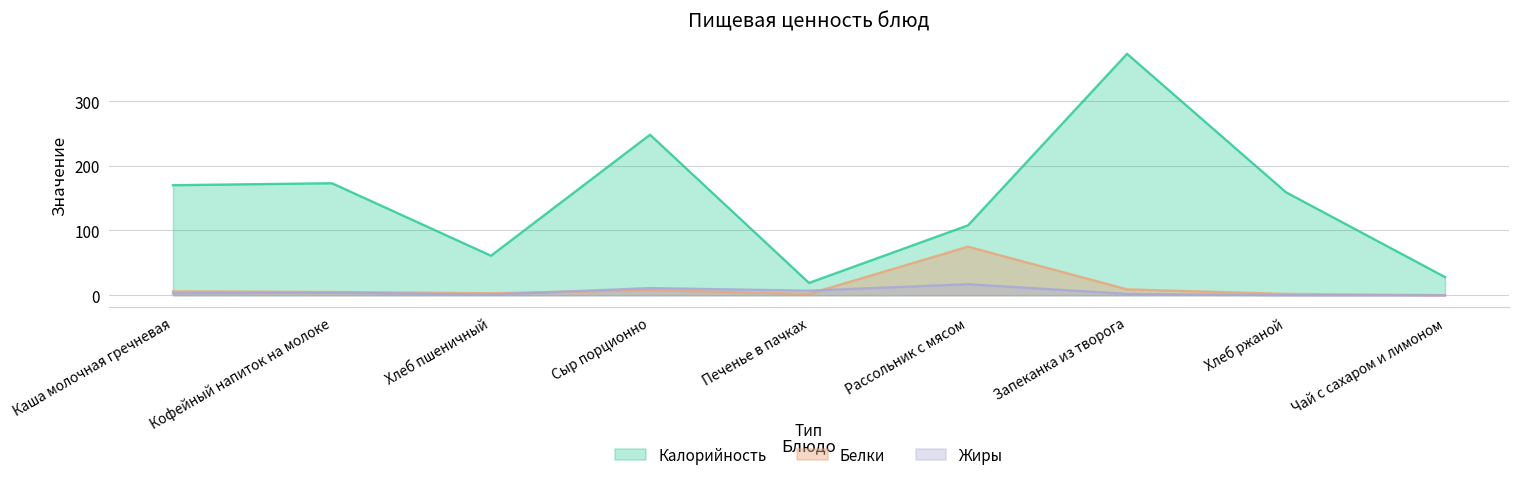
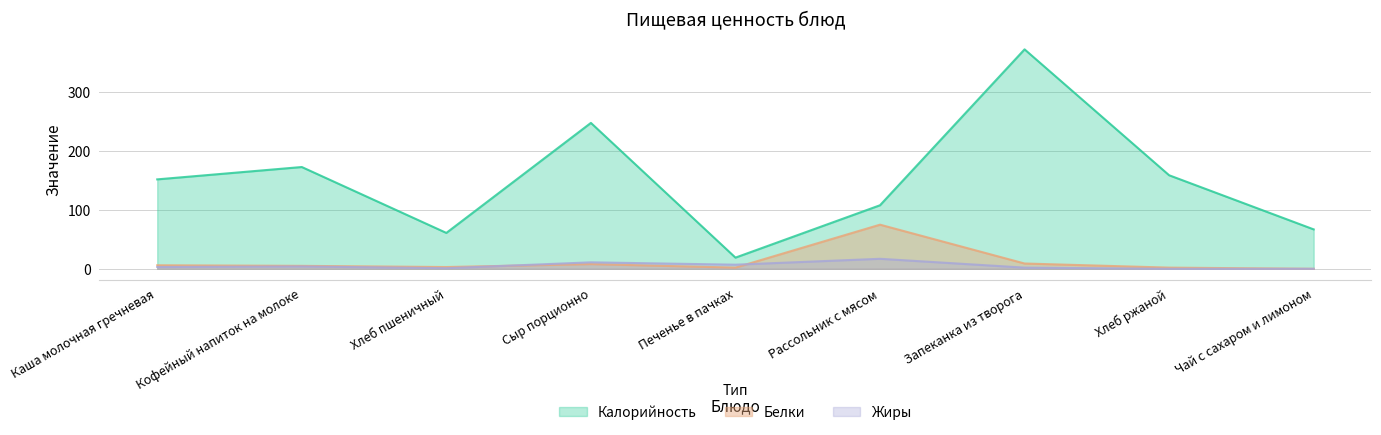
  {
    "Калорийность": {
-     "Каша молочная гречневая": 170,
+     "Каша молочная гречневая": 150,
      "Кофейный напиток на молоке": 170,
      "Хлеб пшеничный": 60,
      "Сыр порционно": 250,
      "Печенье в пачках": 20,
      "Рассольник с мясом": 110,
      "Запеканка из творога": 370,
      "Хлеб ржаной": 160,
-     "Чай с сахаром и лимоном": 30
+     "Чай с сахаром и лимоном": 70
    },
    "Белки": {
      "Печенье в пачках": 0,
      "Рассольник с мясом": 80,
      "Запеканка из творога": 10
    },
    "Жиры": {
      "Печенье в пачках": 10,
      "Рассольник с мясом": 20,
      "Запеканка из творога": 0
    }
  }
